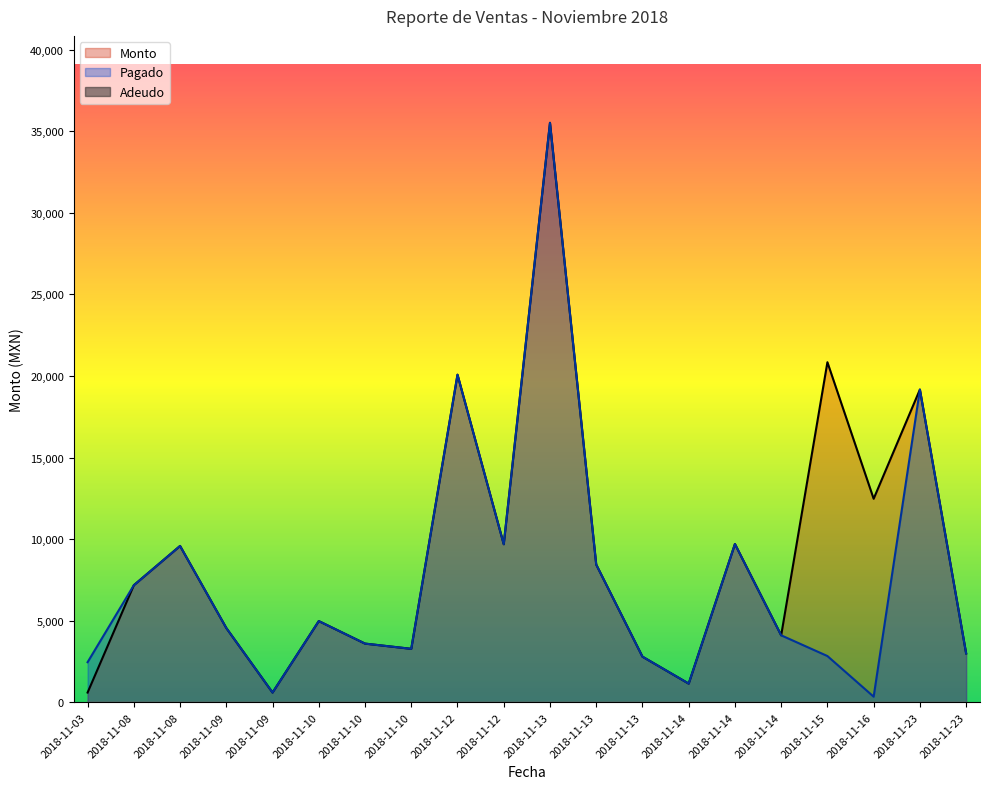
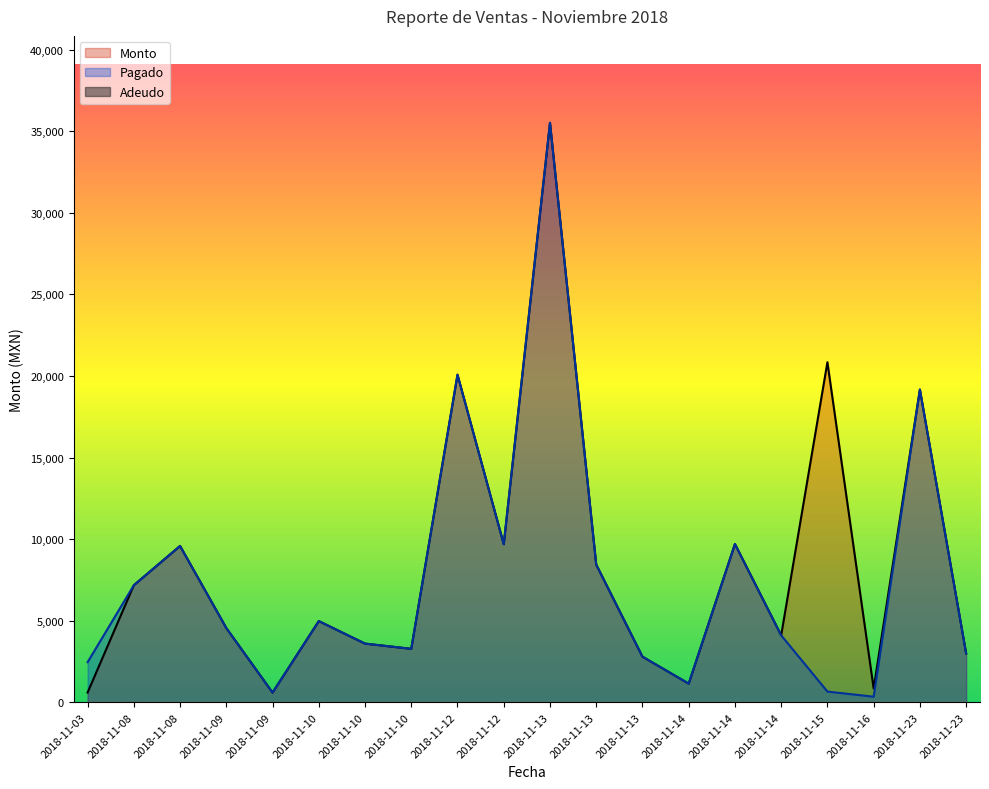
  {
    "Monto": {
      "2018-11-03": "600",
      "2018-11-15": "20,800",
-     "2018-11-16": "12,500"
+     "2018-11-16": "900"
    },
    "Pagado": {
      "2018-11-03": "2,500",
-     "2018-11-15": "2,800",
+     "2018-11-15": "700",
      "2018-11-16": "300"
    },
    "Adeudo": {
      "2018-11-03": "0",
      "2018-11-15": "0",
      "2018-11-16": "0"
    }
  }
